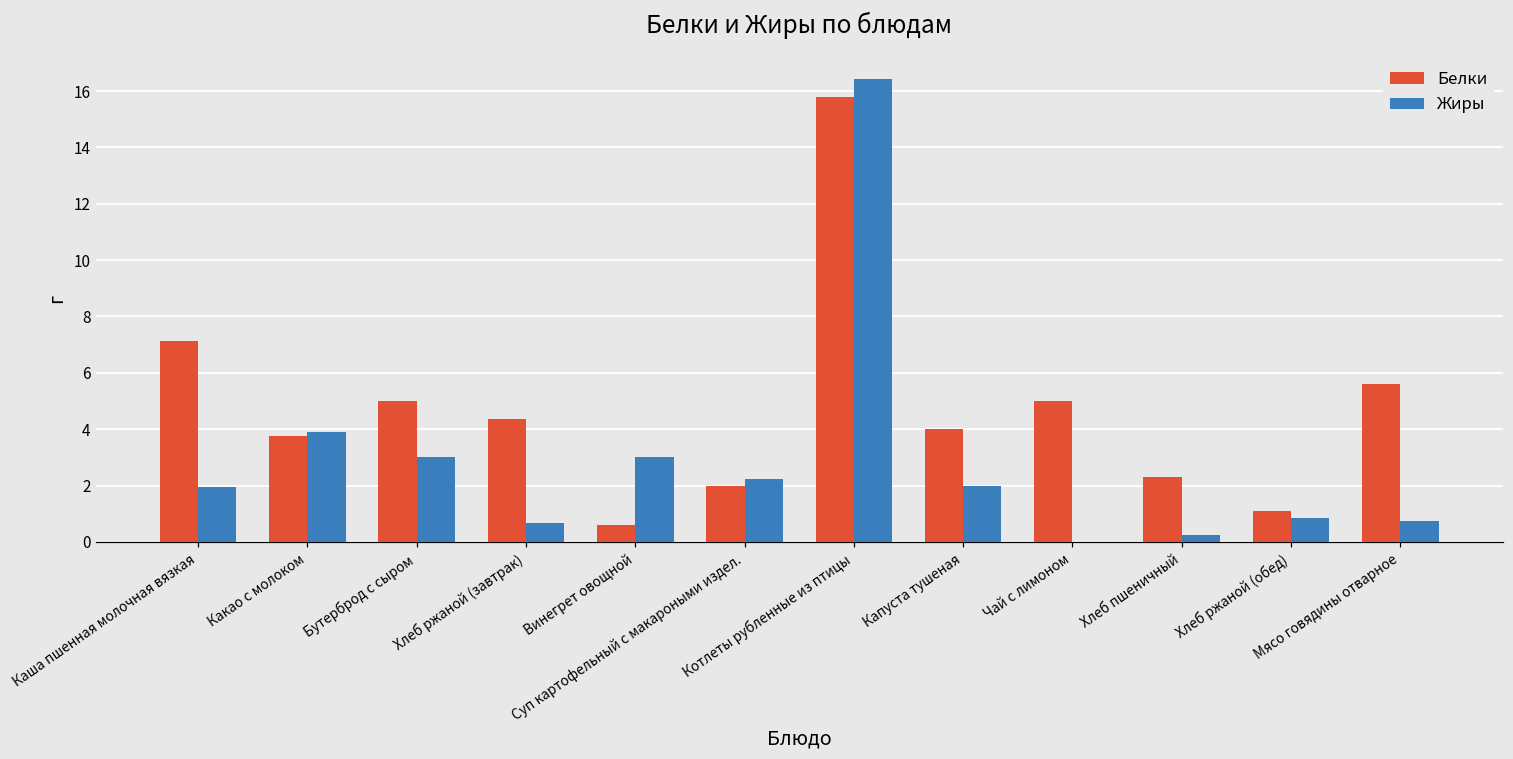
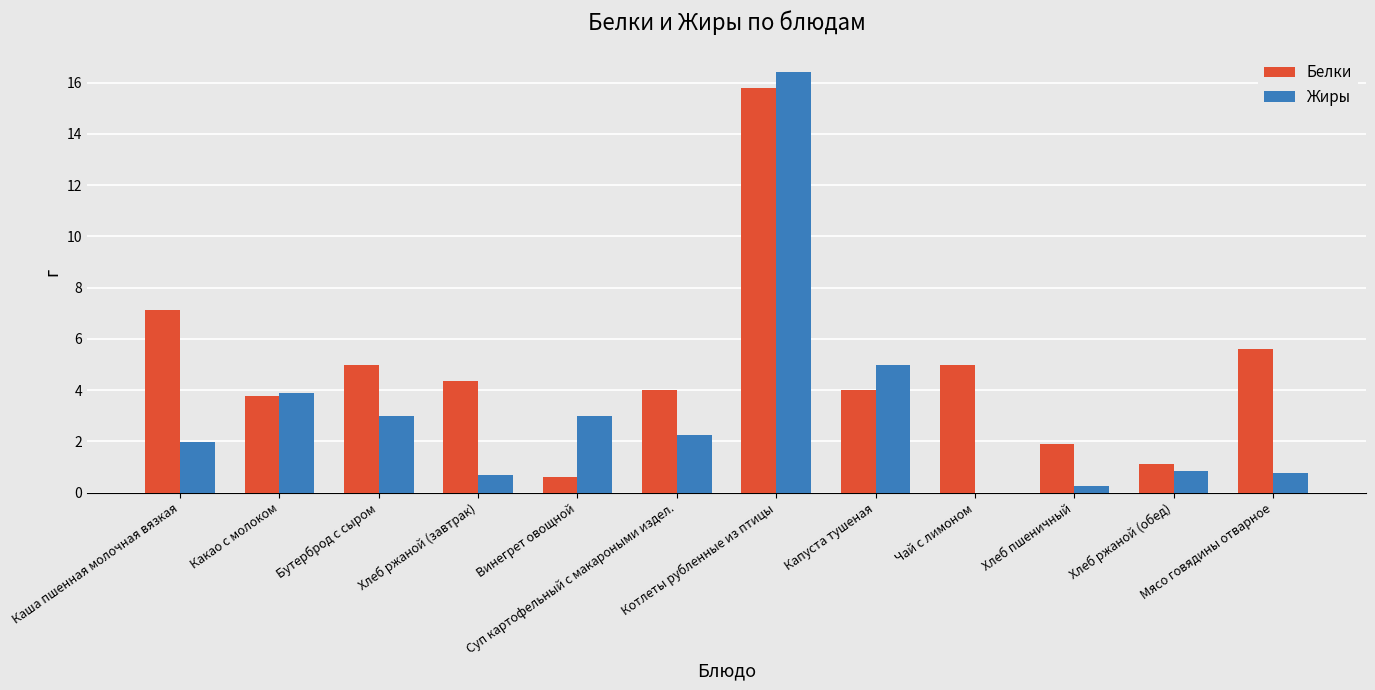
  {
    "Белки": {
      "Каша пшенная молочная вязкая": 7.1,
      "Какао с молоком": 3.8,
      "Бутерброд с сыром": 5.0,
      "Хлеб ржаной (завтрак)": 4.4,
      "Винегрет овощной": 0.6,
-     "Суп картофельный с макароными издел.": 2,
+     "Суп картофельный с макароными издел.": 4,
      "Котлеты рубленные из птицы": 15.8,
      "Капуста тушеная": 4.0,
      "Чай с лимоном": 5.0,
-     "Хлеб пшеничный": 2.3,
+     "Хлеб пшеничный": 1.9,
      "Хлеб ржаной (обед)": 1.1,
      "Мясо говядины отварное": 5.6
    },
    "Жиры": {
      "Каша пшенная молочная вязкая": 2,
      "Какао с молоком": 3.9,
      "Бутерброд с сыром": 3,
      "Хлеб ржаной (завтрак)": 0.7,
      "Винегрет овощной": 3,
      "Суп картофельный с макароными издел.": 2.2,
      "Котлеты рубленные из птицы": 16.4,
-     "Капуста тушеная": 2,
+     "Капуста тушеная": 5,
      "Чай с лимоном": 0,
      "Хлеб пшеничный": 0.2,
      "Хлеб ржаной (обед)": 0.9,
      "Мясо говядины отварное": 0.8
    }
  }
